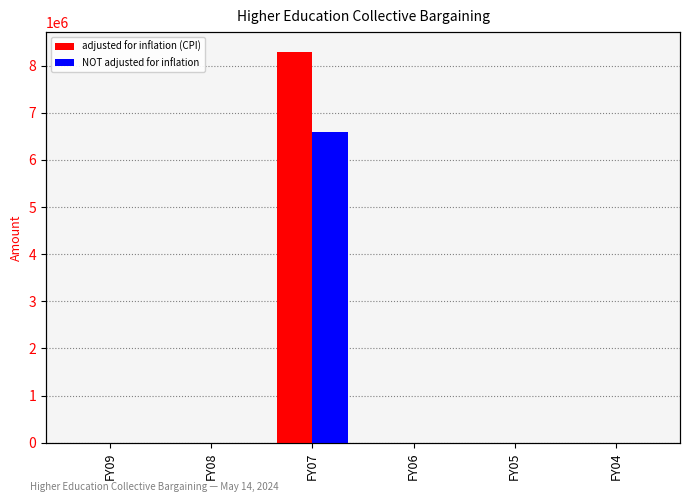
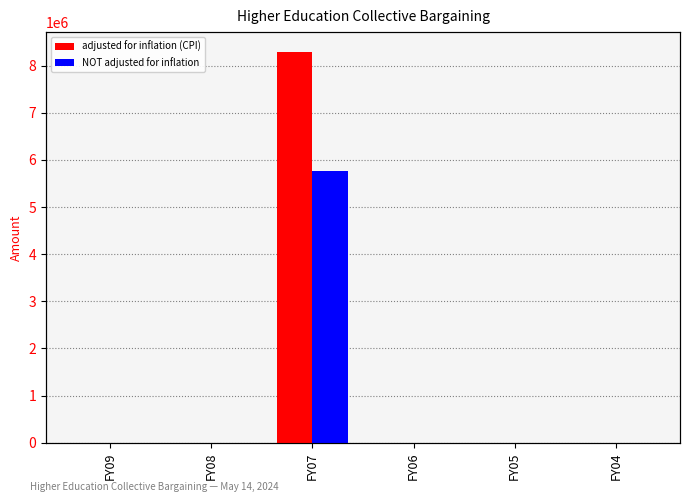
  {
    "adjusted for inflation (CPI)": {
      "FY09": 0,
      "FY08": 0,
      "FY07": 8300000,
      "FY06": 0,
      "FY05": 0,
      "FY04": 0
    },
    "NOT adjusted for inflation": {
      "FY09": 0,
      "FY08": 0,
-     "FY07": 6600000,
+     "FY07": 5800000,
      "FY06": 0,
      "FY05": 0,
      "FY04": 0
    }
  }
